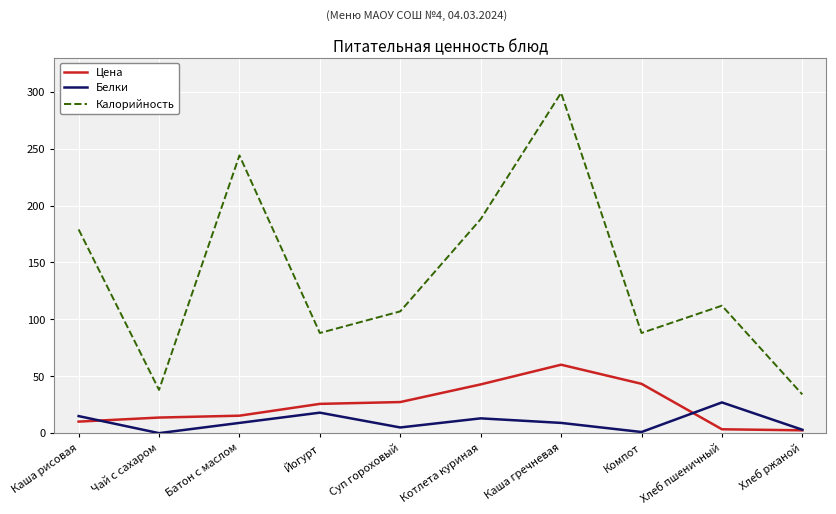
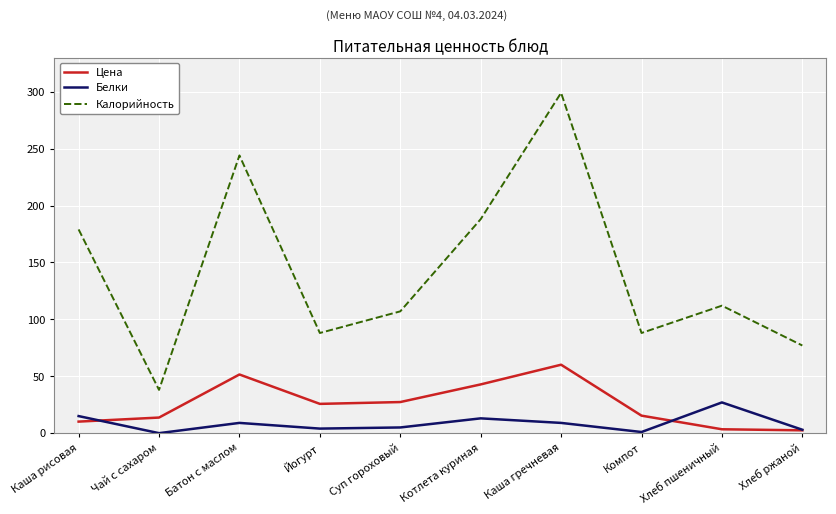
  {
    "Цена": {
      "Каша рисовая": 10,
      "Чай с сахаром": 14,
-     "Батон с маслом": 15,
+     "Батон с маслом": 52,
      "Йогурт": 26,
      "Суп гороховый": 27,
      "Котлета куриная": 43,
      "Каша гречневая": 60,
-     "Компот": 43,
+     "Компот": 15,
      "Хлеб пшеничный": 3
    },
    "Белки": {
      "Каша рисовая": 15,
      "Чай с сахаром": 0,
      "Батон с маслом": 9,
-     "Йогурт": 18,
+     "Йогурт": 4,
      "Суп гороховый": 5,
      "Котлета куриная": 13,
      "Каша гречневая": 9,
      "Компот": 1,
      "Хлеб пшеничный": 27
    },
    "Калорийность": {
      "Каша рисовая": 179,
      "Чай с сахаром": 38,
      "Батон с маслом": 244,
      "Йогурт": 88,
      "Суп гороховый": 107,
      "Котлета куриная": 188,
      "Каша гречневая": 299,
      "Компот": 88,
      "Хлеб пшеничный": 112,
-     "Хлеб ржаной": 34
+     "Хлеб ржаной": 77
    }
  }
